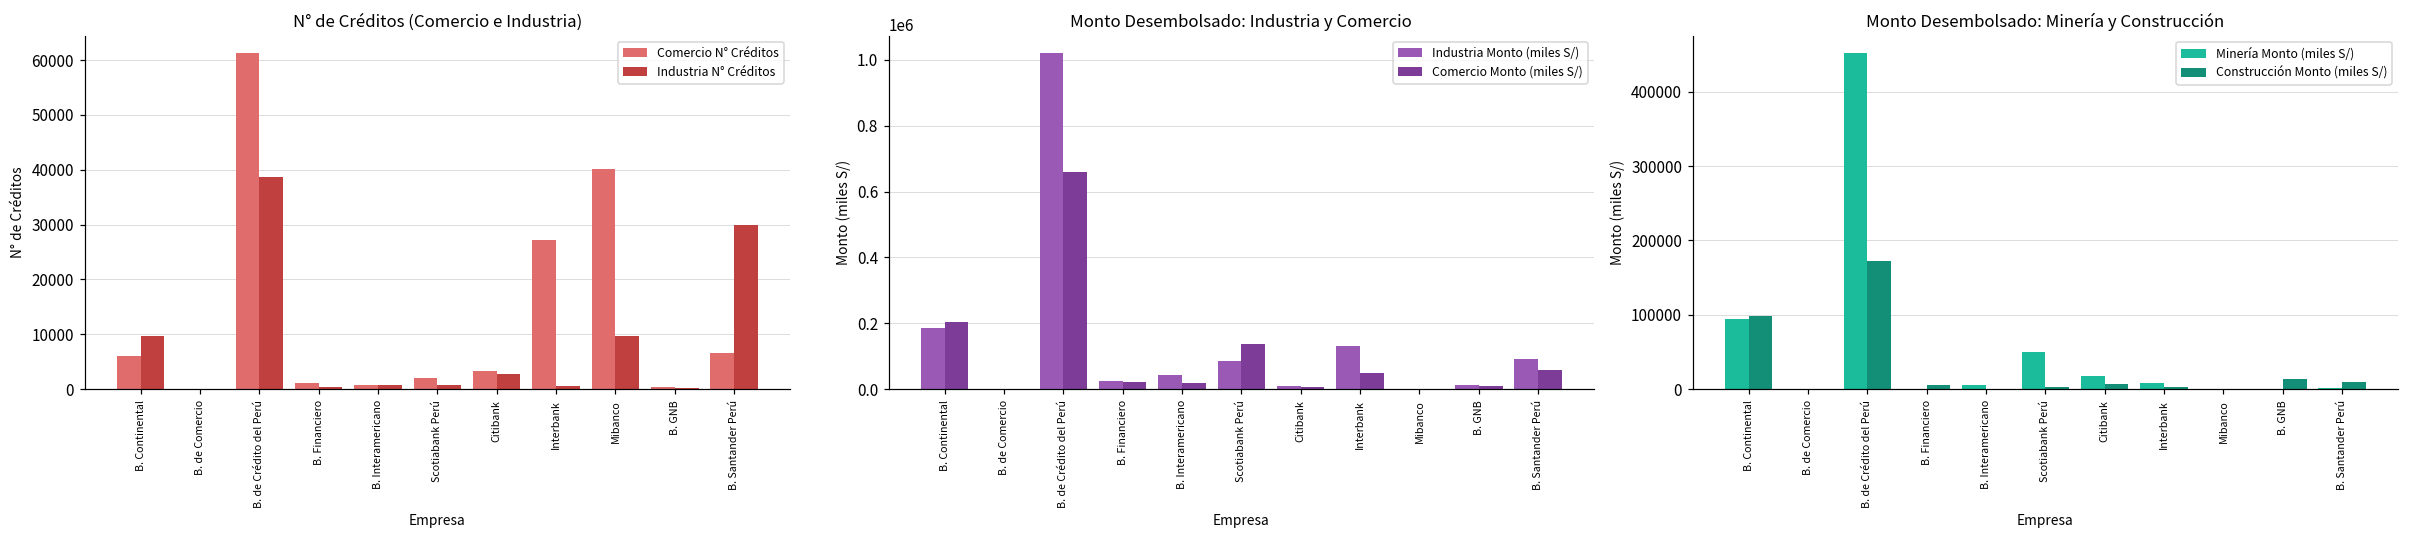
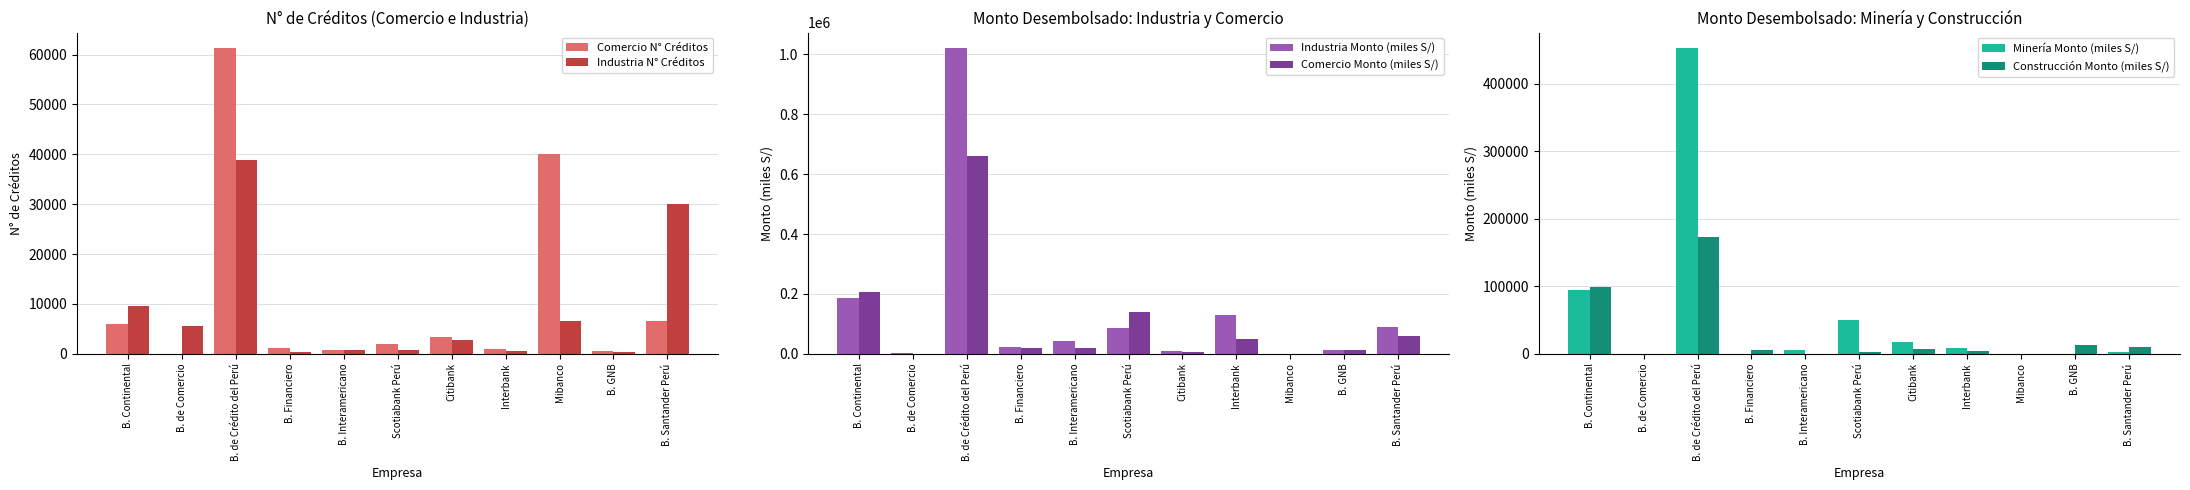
  {
    "N° de Créditos (Comercio e Industria)": {
      "Comercio N° Créditos": {
        "B. Continental": 6000,
        "B. de Crédito del Perú": 61000,
        "B. Financiero": 1000,
        "B. Interamericano": 1000,
        "Scotiabank Perú": 2000,
        "Citibank": 3000,
-       "Interbank": 27000,
+       "Interbank": 1000,
        "Mibanco": 40000,
        "B. Santander Perú": 7000
      },
      "Industria N° Créditos": {
        "B. Continental": 10000,
-       "B. de Comercio": 0,
+       "B. de Comercio": 6000,
        "B. de Crédito del Perú": 39000,
        "B. Interamericano": 1000,
        "Scotiabank Perú": 1000,
        "Citibank": 3000,
        "Interbank": 1000,
-       "Mibanco": 10000,
+       "Mibanco": 7000,
        "B. Santander Perú": 30000
      }
    }
  }
